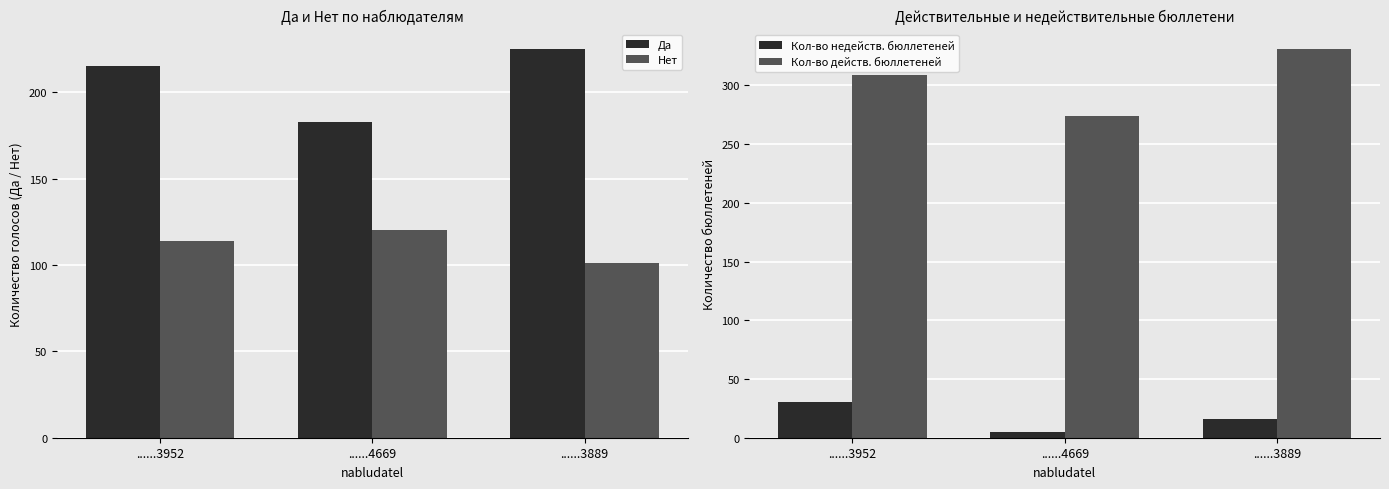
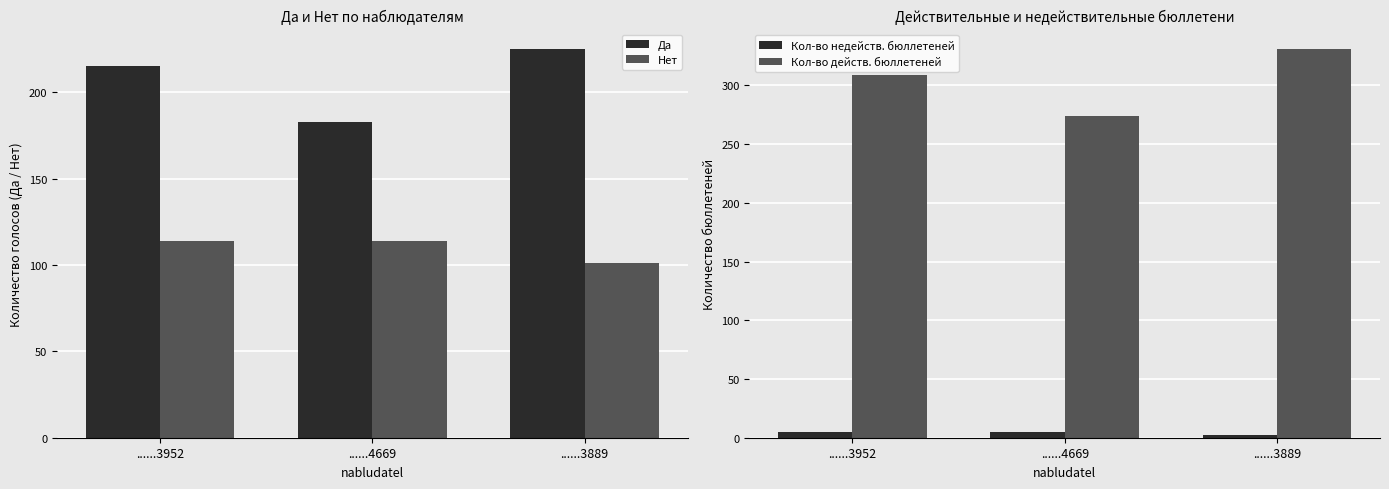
  {
    "Да и Нет по наблюдателям": {
      "Да": {
        "......3952": 215,
        "......4669": 183,
        "......3889": 225
      },
      "Нет": {
        "......3952": 114,
-       "......4669": 120,
+       "......4669": 114,
        "......3889": 101
      }
    },
    "Действительные и недействительные бюллетени": {
      "Кол-во недейств. бюллетеней": {
-       "......3952": 30,
+       "......3952": 5,
        "......4669": 5,
-       "......3889": 16
+       "......3889": 2
      },
      "Кол-во действ. бюллетеней": {
        "......3952": 309,
        "......4669": 274,
        "......3889": 331
      }
    }
  }
